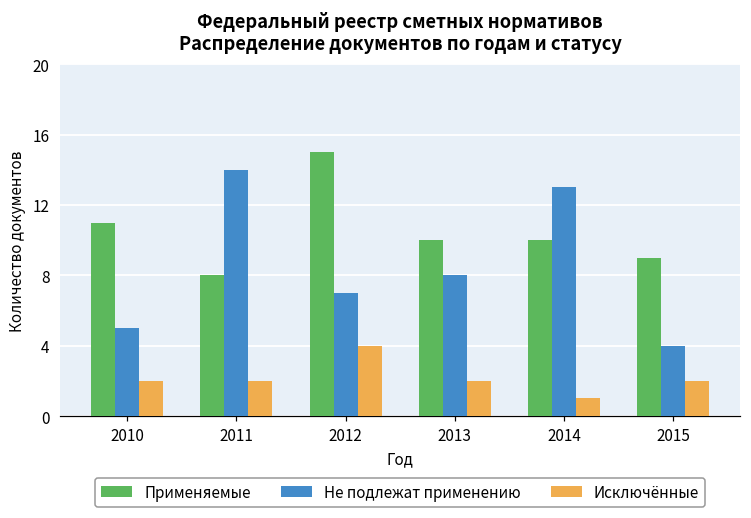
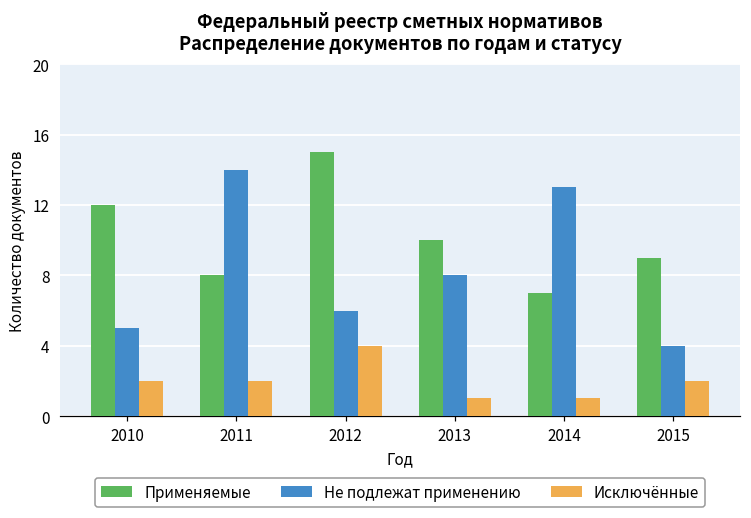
  {
    "Применяемые": {
-     "2010": 11,
+     "2010": 12,
      "2011": 8,
      "2012": 15,
      "2013": 10,
-     "2014": 10,
+     "2014": 7,
      "2015": 9
    },
    "Не подлежат применению": {
      "2010": 5,
      "2011": 14,
-     "2012": 7,
+     "2012": 6,
      "2013": 8,
      "2014": 13,
      "2015": 4
    },
    "Исключённые": {
      "2010": 2,
      "2011": 2,
      "2012": 4,
-     "2013": 2,
+     "2013": 1,
      "2014": 1,
      "2015": 2
    }
  }
